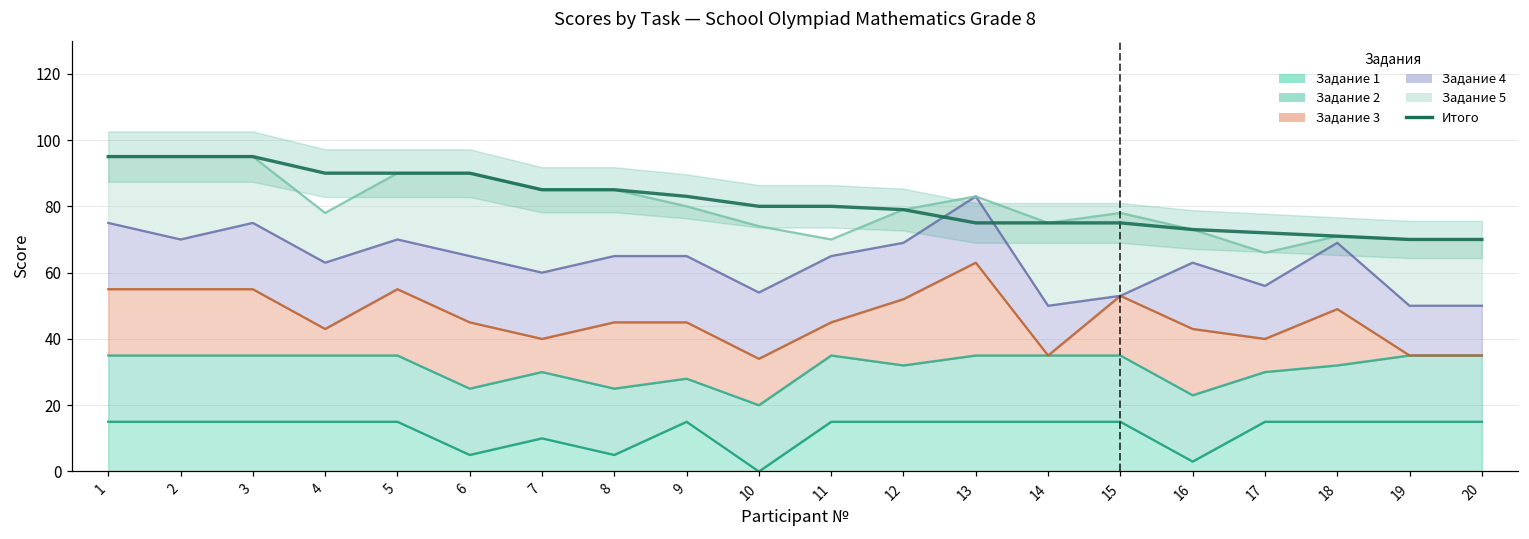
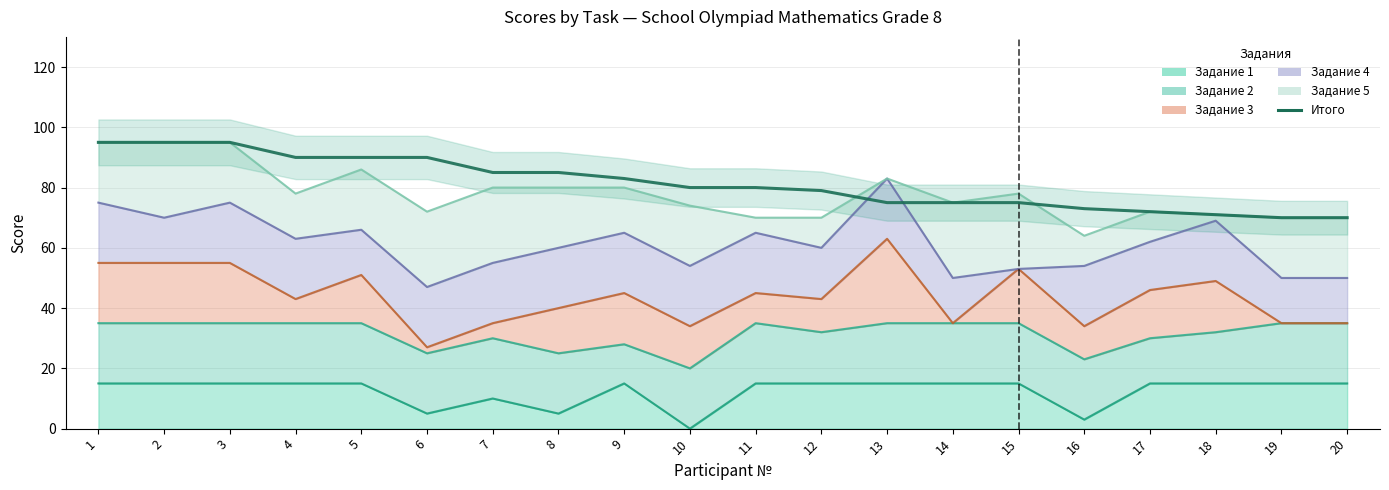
  {
    "Задание 3": {
      "1": 20,
      "2": 20,
      "3": 20,
      "4": 8,
-     "5": 20,
-     "6": 20,
-     "7": 10,
-     "8": 20,
+     "5": 16,
+     "6": 2,
+     "7": 5,
+     "8": 15,
      "9": 17,
      "10": 14,
      "11": 10,
-     "12": 20,
+     "12": 11,
      "13": 28,
-     "16": 20,
-     "17": 10,
+     "16": 11,
+     "17": 16,
      "18": 17
    },
    "Итого": {
      "4": 90,
      "9": 83,
      "10": 80,
      "11": 80,
      "13": 75,
      "15": 75
    }
  }
